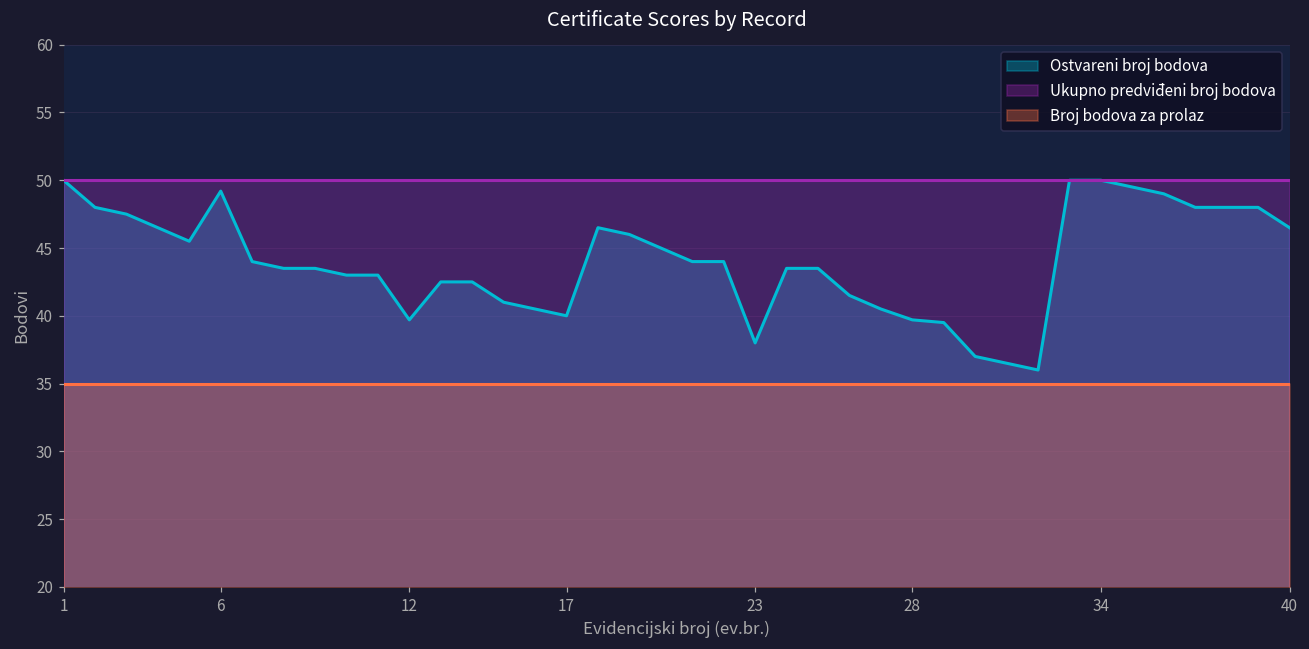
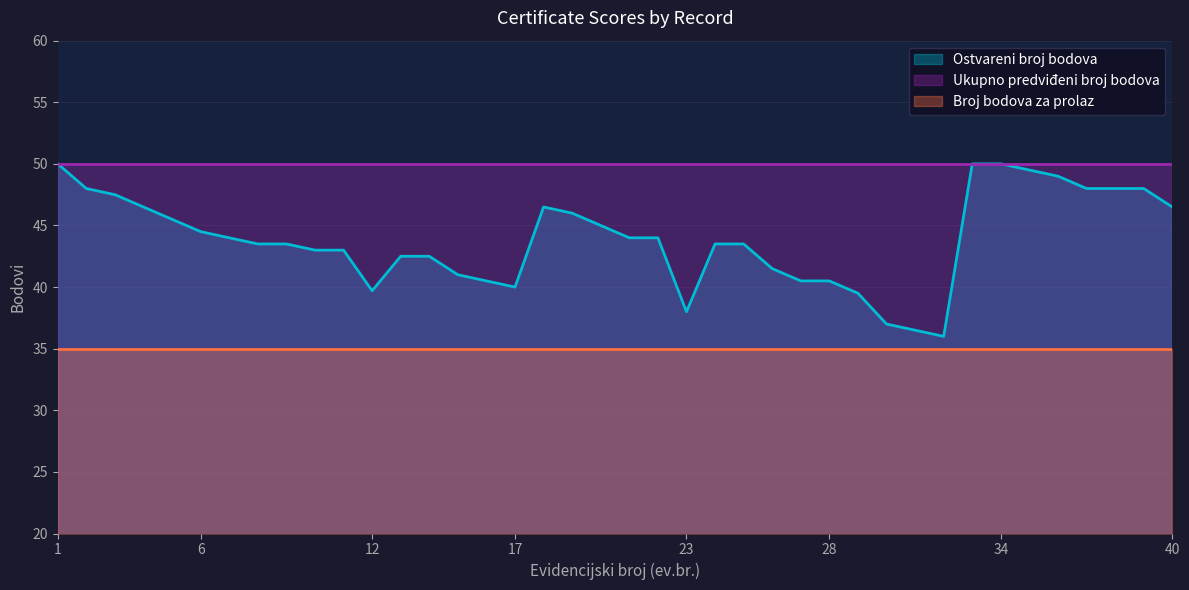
  {
    "Ostvareni broj bodova": {
-     "6": 49.2,
+     "6": 44.5,
      "12": 39.7,
      "17": 40.0,
      "23": 38.0,
-     "28": 39.7,
+     "28": 40.5,
      "40": 46.5
    },
    "Ukupno predviđeni broj bodova": {
      "6": 50.0,
      "12": 50.0,
      "17": 50.0,
      "23": 50.0,
      "28": 50.0,
      "40": 50.0
    },
    "Broj bodova za prolaz": {
      "1": 35.0,
      "6": 35.0,
      "12": 35.0,
      "17": 35.0,
      "23": 35.0,
      "28": 35.0,
      "34": 35.0,
      "40": 35.0
    }
  }
